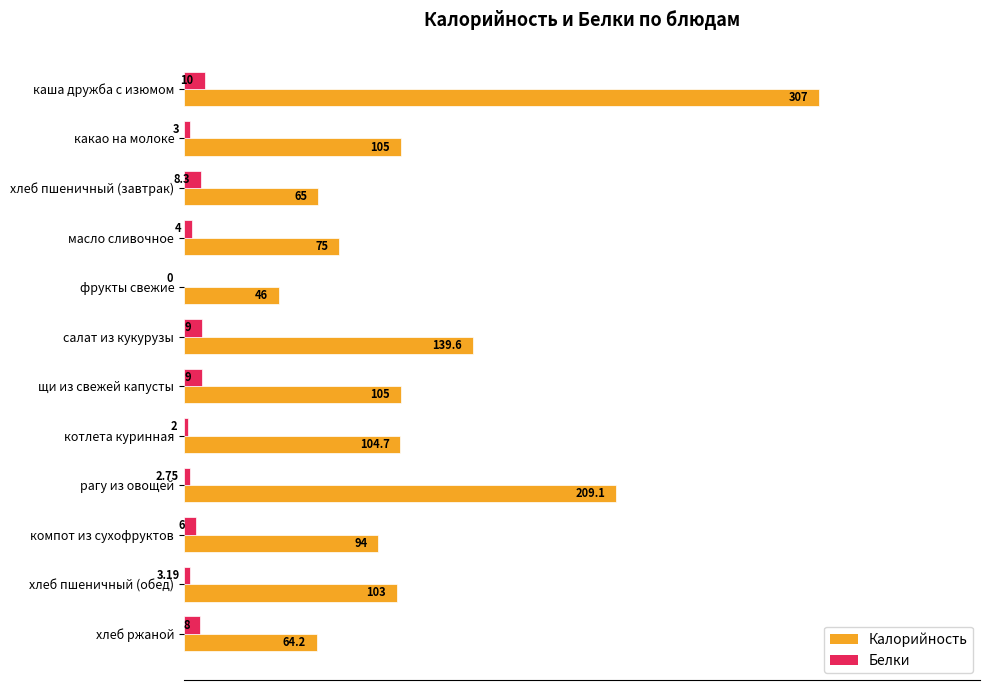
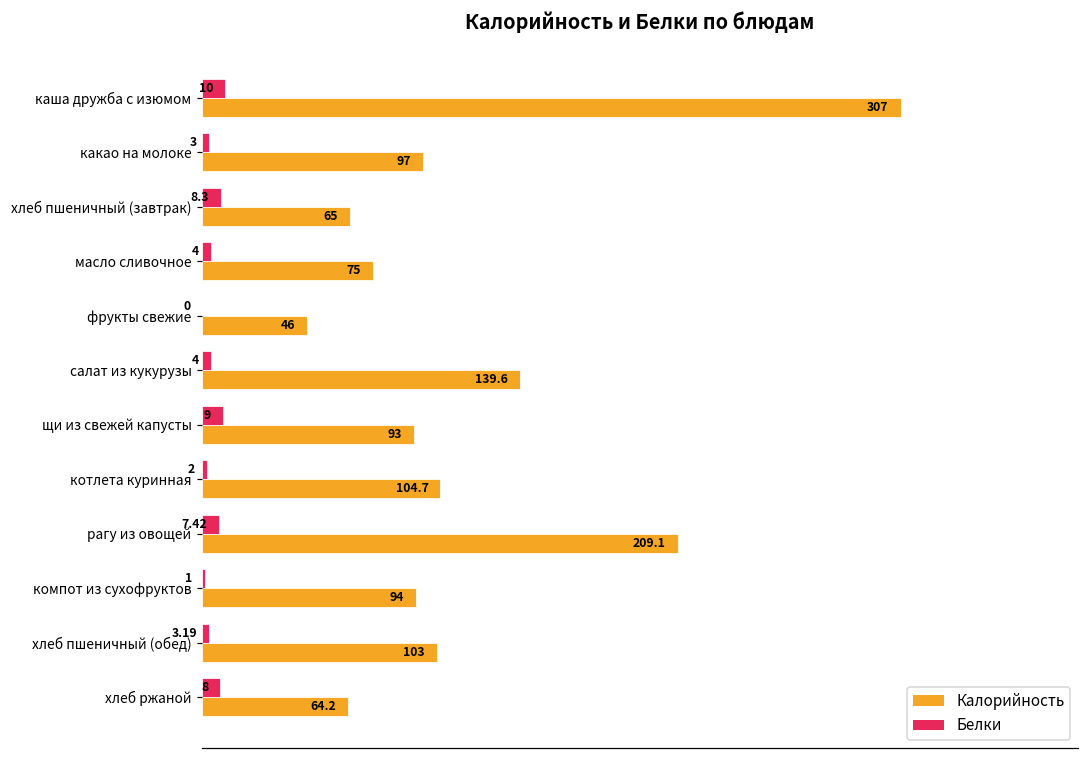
  {
    "Калорийность": {
-     "какао на молоке": 105,
-     "щи из свежей капусты": 105
+     "какао на молоке": 97,
+     "щи из свежей капусты": 93
    },
    "Белки": {
      "фрукты свежие": 0,
-     "салат из кукурузы": 9,
-     "рагу из овощей": 2.75,
-     "компот из сухофруктов": 6
+     "салат из кукурузы": 4,
+     "рагу из овощей": 7.42,
+     "компот из сухофруктов": 1
    }
  }
